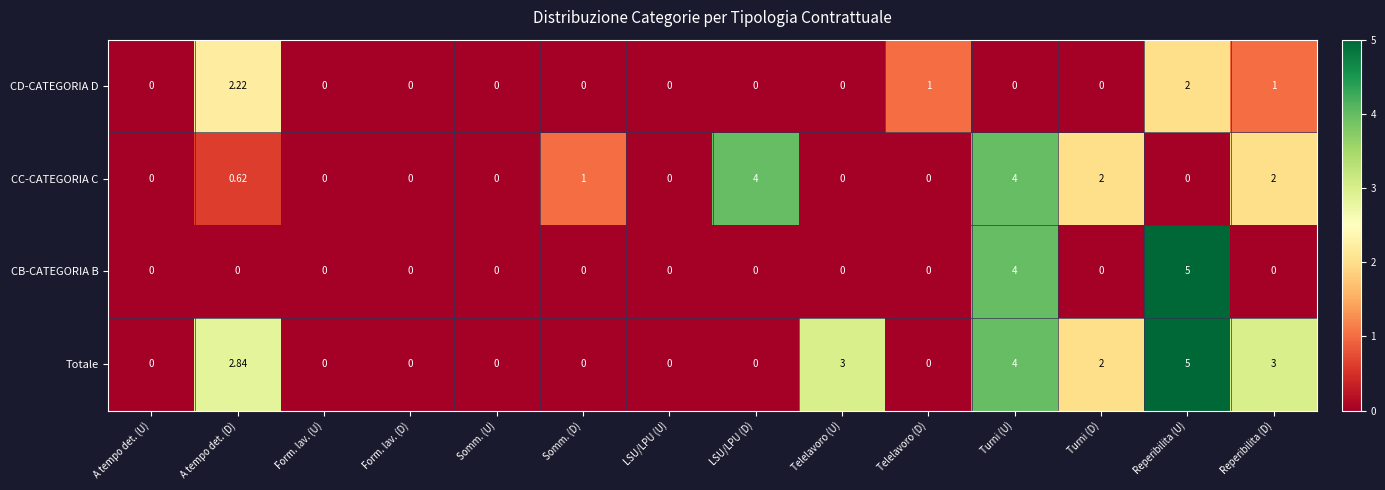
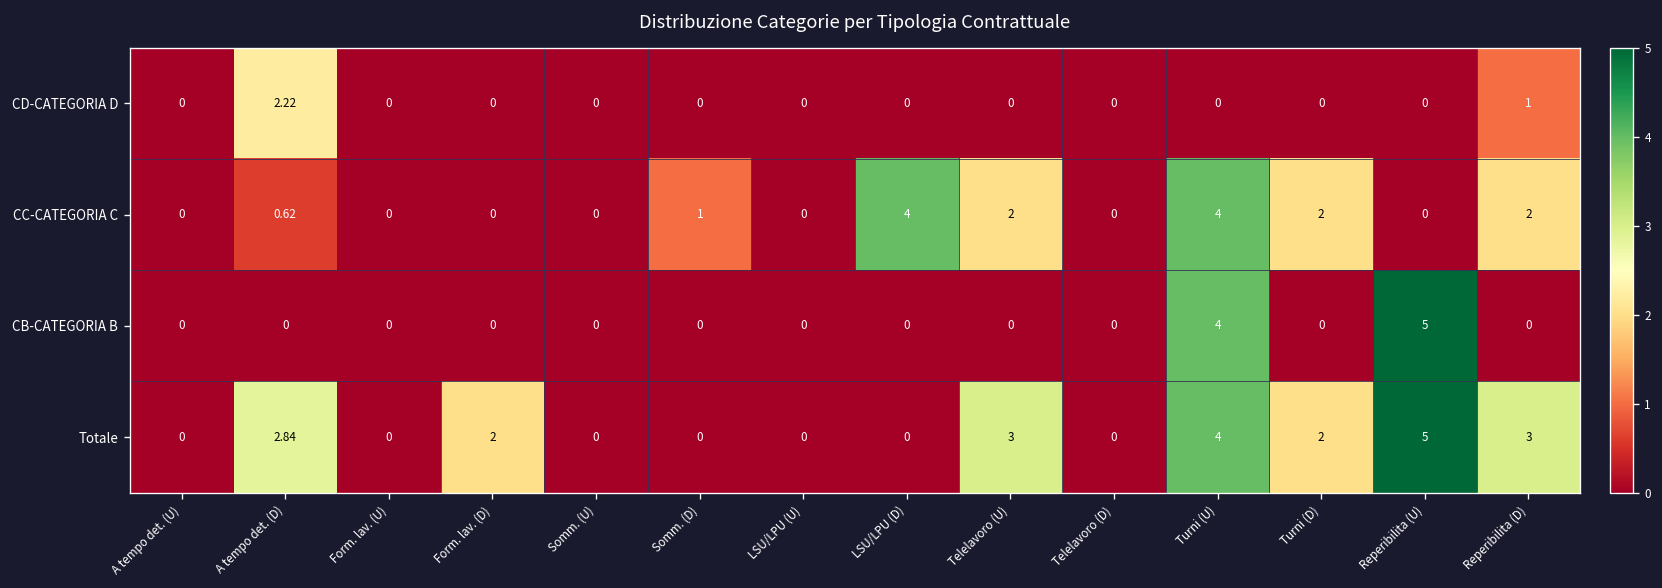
  {
    "CD-CATEGORIA D": {
      "A tempo det. (U)": 0,
      "A tempo det. (D)": 2.22,
      "Form. lav. (U)": 0,
      "Form. lav. (D)": 0,
      "Somm. (U)": 0,
      "Somm. (D)": 0,
      "LSU/LPU (U)": 0,
      "LSU/LPU (D)": 0,
      "Telelavoro (U)": 0,
-     "Telelavoro (D)": 1,
+     "Telelavoro (D)": 0,
      "Turni (U)": 0,
      "Turni (D)": 0,
-     "Reperibilita (U)": 2,
+     "Reperibilita (U)": 0,
      "Reperibilita (D)": 1
    },
    "CC-CATEGORIA C": {
      "A tempo det. (U)": 0,
      "A tempo det. (D)": 0.62,
      "Form. lav. (U)": 0,
      "Form. lav. (D)": 0,
      "Somm. (U)": 0,
      "Somm. (D)": 1,
      "LSU/LPU (U)": 0,
      "LSU/LPU (D)": 4,
-     "Telelavoro (U)": 0,
+     "Telelavoro (U)": 2,
      "Telelavoro (D)": 0,
      "Turni (U)": 4,
      "Turni (D)": 2,
      "Reperibilita (U)": 0,
      "Reperibilita (D)": 2
    },
    "CB-CATEGORIA B": {
      "A tempo det. (U)": 0,
      "A tempo det. (D)": 0,
      "Form. lav. (U)": 0,
      "Form. lav. (D)": 0,
      "Somm. (U)": 0,
      "Somm. (D)": 0,
      "LSU/LPU (U)": 0,
      "LSU/LPU (D)": 0,
      "Telelavoro (U)": 0,
      "Telelavoro (D)": 0,
      "Turni (U)": 4,
      "Turni (D)": 0,
      "Reperibilita (U)": 5,
      "Reperibilita (D)": 0
    },
    "Totale": {
      "A tempo det. (U)": 0,
      "A tempo det. (D)": 2.84,
      "Form. lav. (U)": 0,
-     "Form. lav. (D)": 0,
+     "Form. lav. (D)": 2,
      "Somm. (U)": 0,
      "Somm. (D)": 0,
      "LSU/LPU (U)": 0,
      "LSU/LPU (D)": 0,
      "Telelavoro (U)": 3,
      "Telelavoro (D)": 0,
      "Turni (U)": 4,
      "Turni (D)": 2,
      "Reperibilita (U)": 5,
      "Reperibilita (D)": 3
    }
  }
